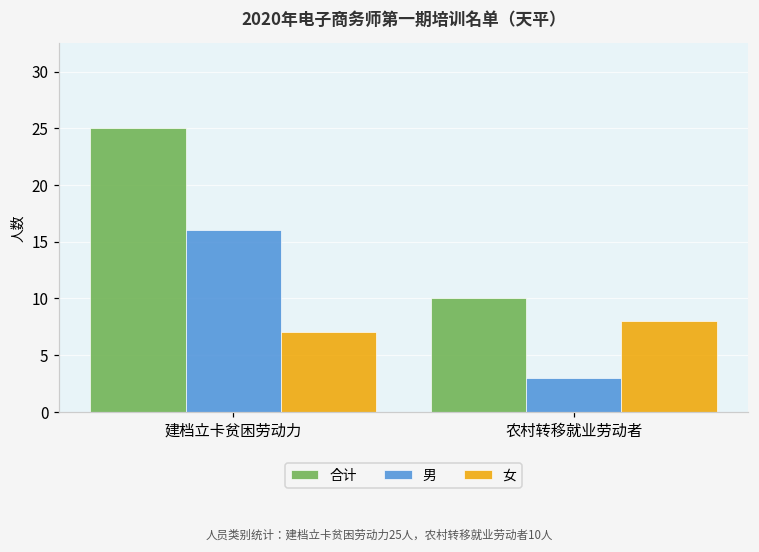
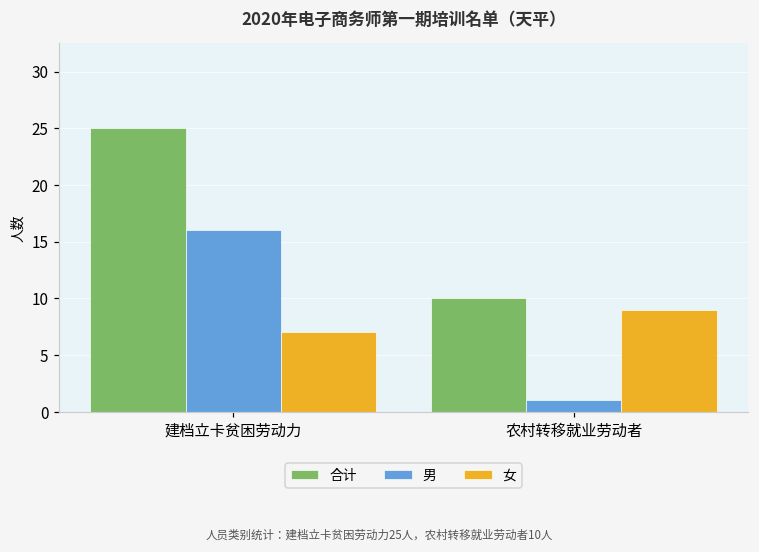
  {
    "合计": {
      "建档立卡贫困劳动力": 25,
      "农村转移就业劳动者": 10
    },
    "男": {
      "建档立卡贫困劳动力": 16,
-     "农村转移就业劳动者": 3
+     "农村转移就业劳动者": 1
    },
    "女": {
      "建档立卡贫困劳动力": 7,
-     "农村转移就业劳动者": 8
+     "农村转移就业劳动者": 9
    }
  }
